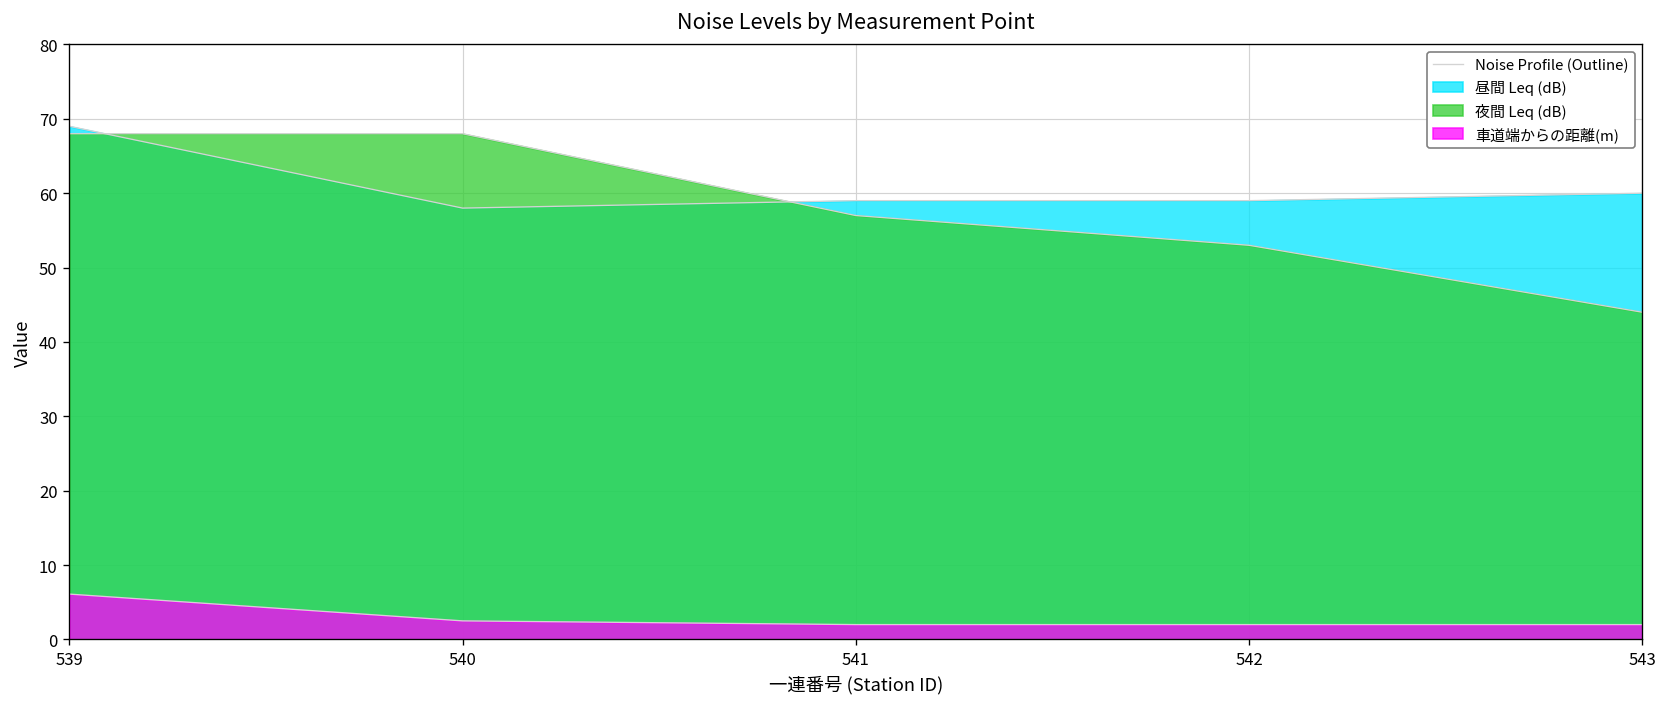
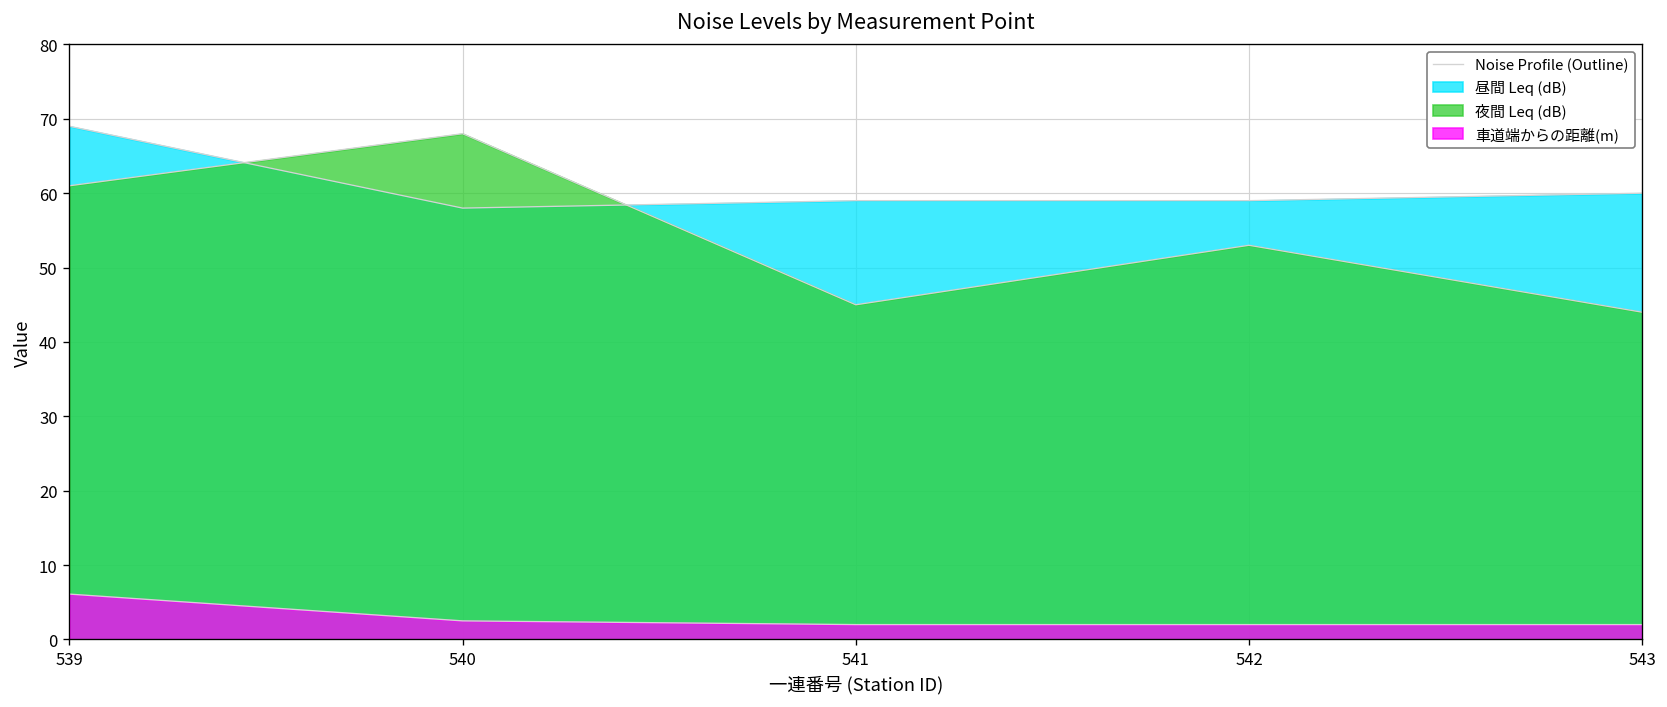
  {
    "昼間 Leq (dB)": {
      "539": 69,
      "540": 58,
      "541": 59,
      "542": 59,
      "543": 60
    },
    "夜間 Leq (dB)": {
-     "539": 68,
+     "539": 61,
      "540": 68,
-     "541": 57,
+     "541": 45,
      "542": 53,
      "543": 44
    },
    "車道端からの距離(m)": {
      "539": 6,
      "540": 3,
      "541": 2,
      "542": 2,
      "543": 2
    }
  }
